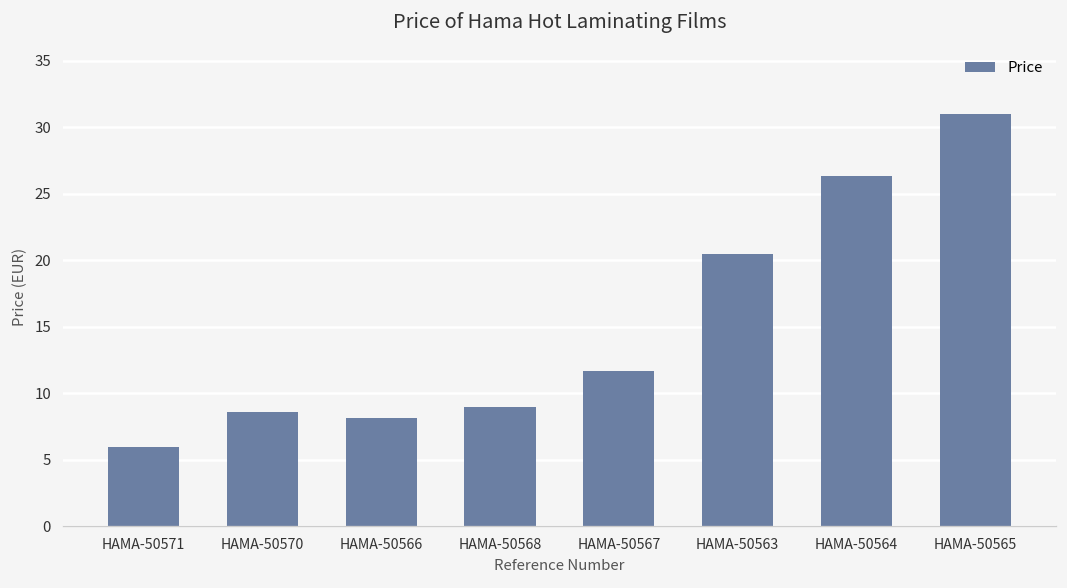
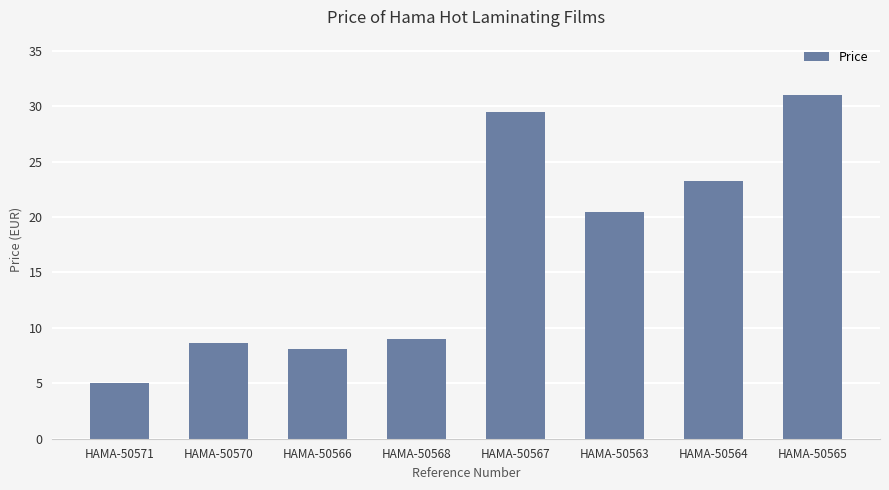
  {
-   "HAMA-50571": 6,
+   "HAMA-50571": 5,
    "HAMA-50570": 8.6,
    "HAMA-50566": 8.1,
    "HAMA-50568": 9.0,
-   "HAMA-50567": 11.7,
+   "HAMA-50567": 29.5,
    "HAMA-50563": 20.5,
-   "HAMA-50564": 26.4,
+   "HAMA-50564": 23.2,
    "HAMA-50565": 31.0
  }
